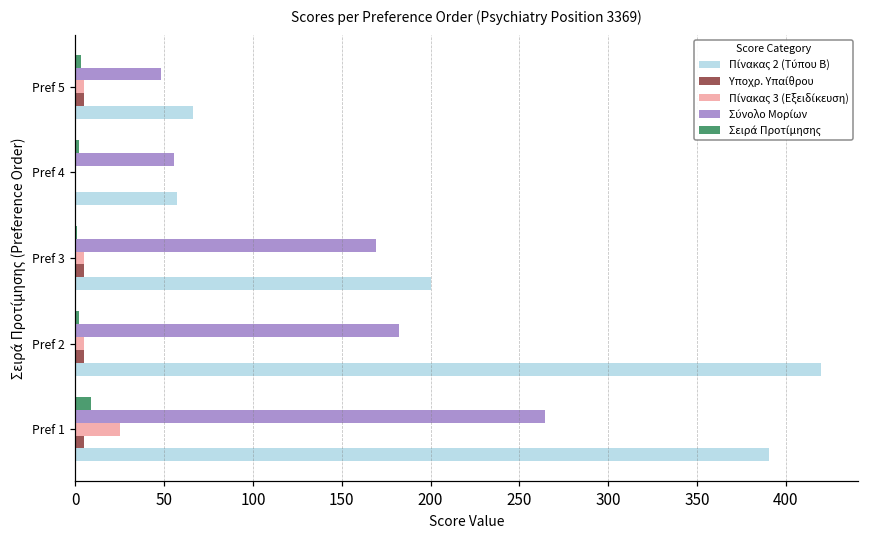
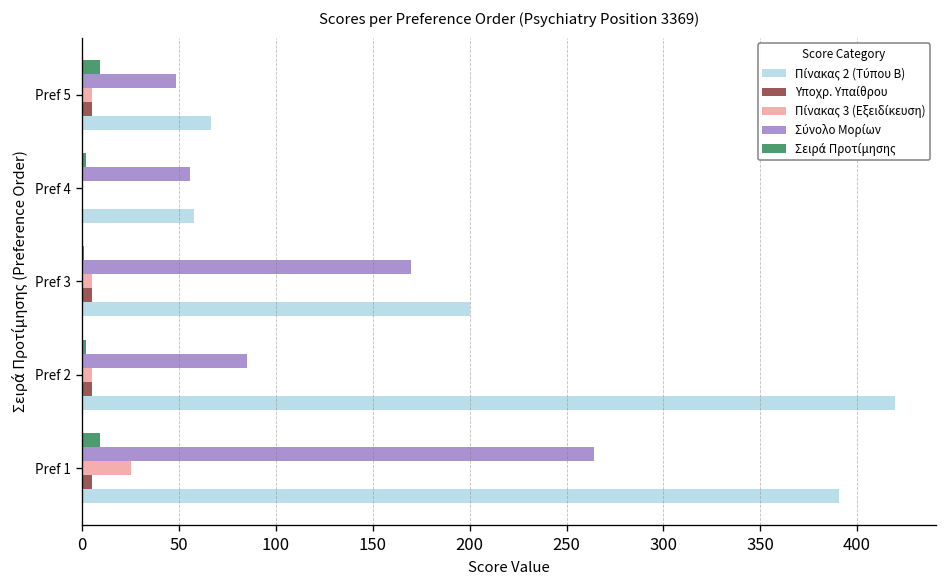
  {
    "Σύνολο Μορίων": {
      "Pref 5": 48,
      "Pref 4": 55,
      "Pref 3": 170,
-     "Pref 2": 182,
+     "Pref 2": 85,
      "Pref 1": 264
    },
    "Σειρά Προτίμησης": {
-     "Pref 5": 3,
+     "Pref 5": 9,
      "Pref 4": 2,
      "Pref 2": 2,
      "Pref 1": 9
    }
  }
